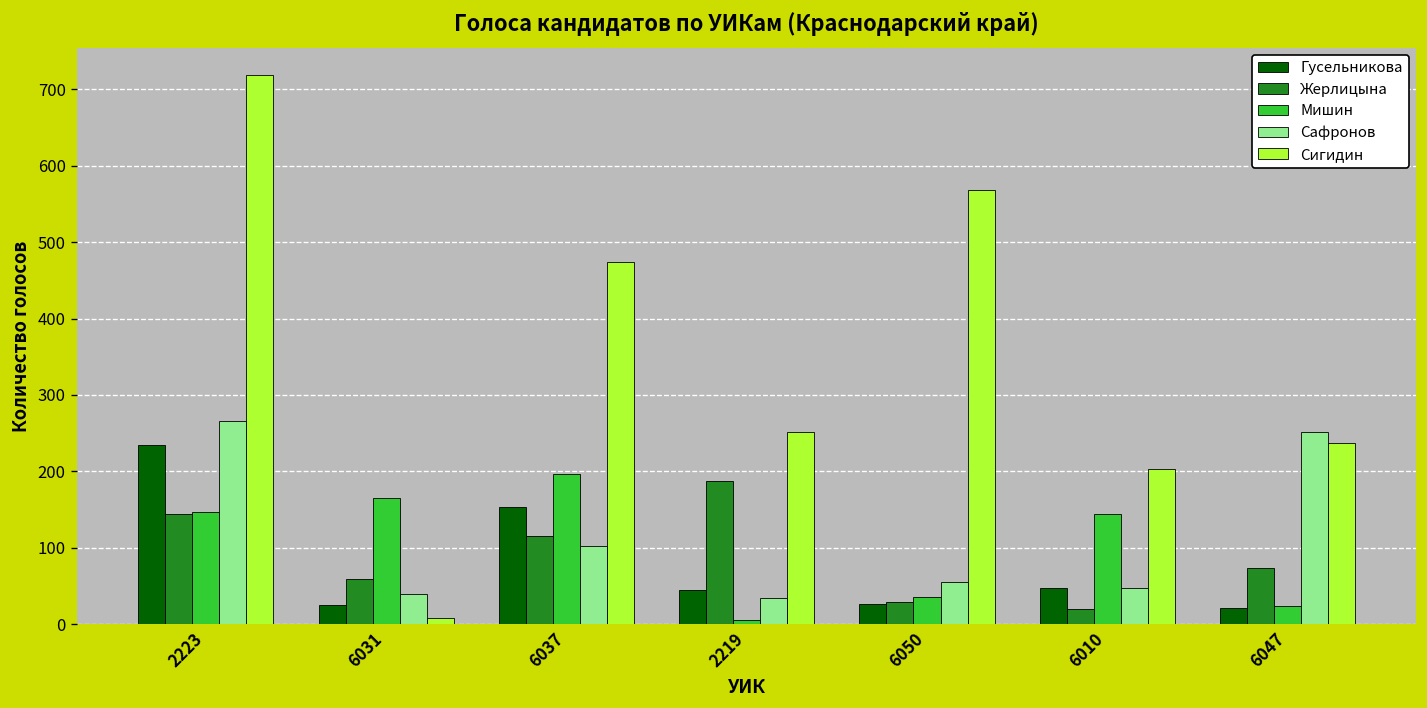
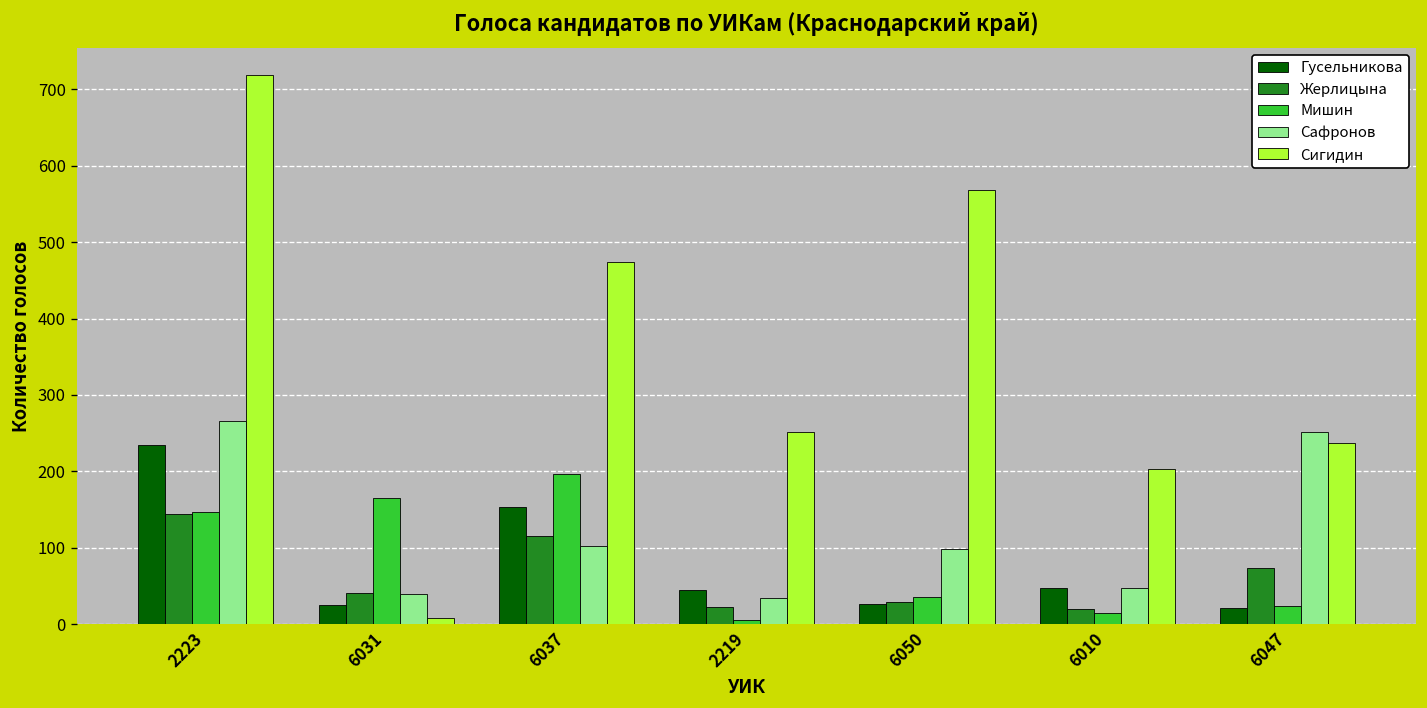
  {
    "Гусельникова": {
      "2223": 240,
      "6031": 30,
      "6037": 150,
      "2219": 50,
      "6050": 30,
      "6010": 50,
      "6047": 20
    },
    "Жерлицына": {
      "2223": 140,
-     "6031": 60,
+     "6031": 40,
      "6037": 120,
-     "2219": 190,
+     "2219": 20,
      "6050": 30,
      "6010": 20,
      "6047": 70
    },
    "Мишин": {
      "2223": 150,
      "6031": 170,
      "6037": 200,
      "2219": 10,
      "6050": 40,
-     "6010": 150,
+     "6010": 20,
      "6047": 20
    },
    "Сафронов": {
      "2223": 270,
      "6031": 40,
      "6037": 100,
      "2219": 30,
-     "6050": 60,
+     "6050": 100,
      "6010": 50,
      "6047": 250
    },
    "Сигидин": {
      "2223": 720,
      "6031": 10,
      "6037": 470,
      "2219": 250,
      "6050": 570,
      "6010": 200,
      "6047": 240
    }
  }
